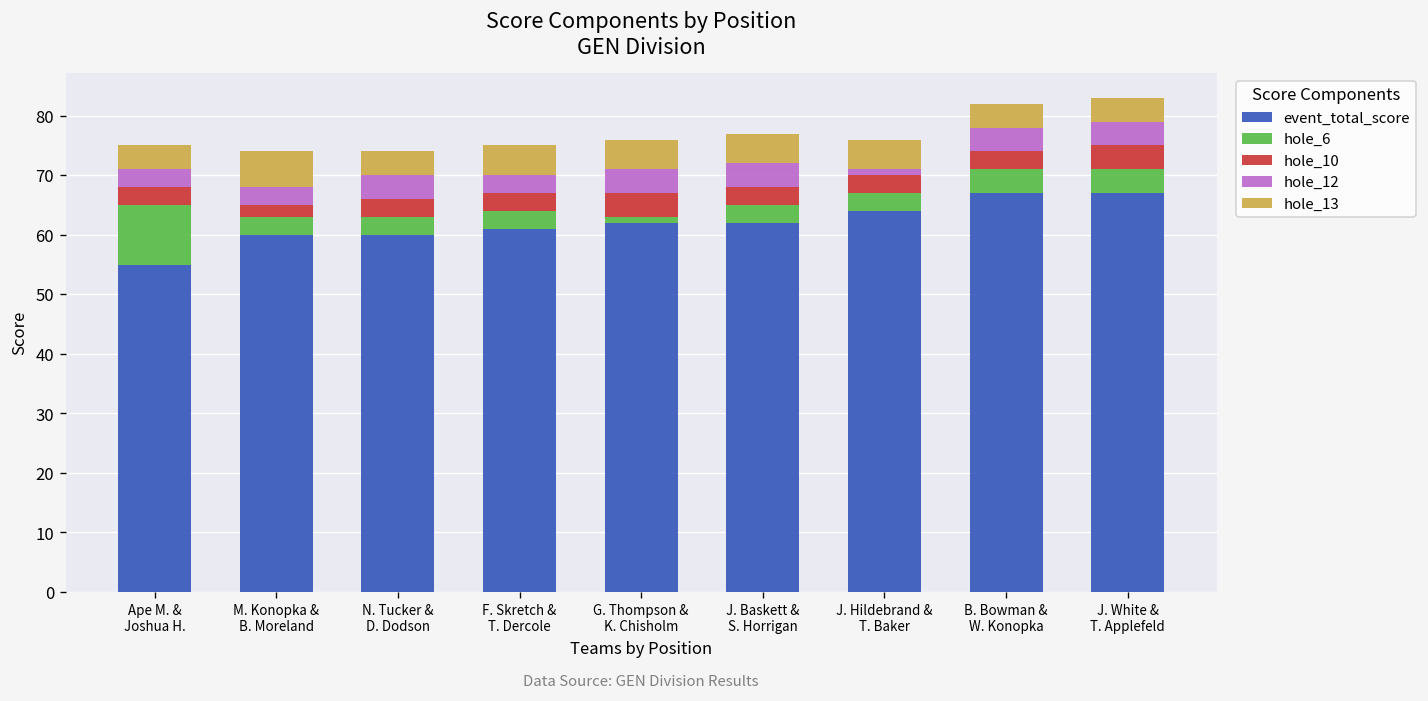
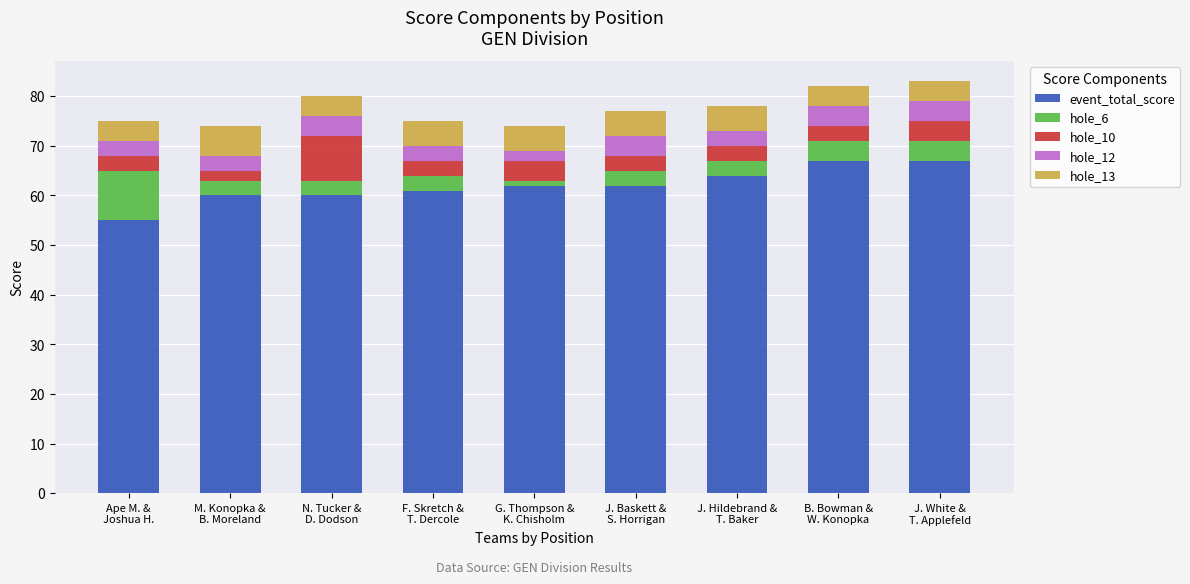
  {
    "event_total_score": {
      "Ape M. & Joshua H.": 55,
      "M. Konopka & B. Moreland": 60,
      "N. Tucker & D. Dodson": 60,
      "F. Skretch & T. Dercole": 61,
      "G. Thompson & K. Chisholm": 62,
      "J. Baskett & S. Horrigan": 62,
      "J. Hildebrand & T. Baker": 64,
      "B. Bowman & W. Konopka": 67,
      "J. White & T. Applefeld": 67
    },
    "hole_6": {
      "Ape M. & Joshua H.": 10,
      "M. Konopka & B. Moreland": 3,
      "N. Tucker & D. Dodson": 3,
      "F. Skretch & T. Dercole": 3,
      "G. Thompson & K. Chisholm": 1,
      "J. Baskett & S. Horrigan": 3,
      "J. Hildebrand & T. Baker": 3,
      "B. Bowman & W. Konopka": 4,
      "J. White & T. Applefeld": 4
    },
    "hole_10": {
      "Ape M. & Joshua H.": 3,
      "M. Konopka & B. Moreland": 2,
-     "N. Tucker & D. Dodson": 3,
+     "N. Tucker & D. Dodson": 9,
      "F. Skretch & T. Dercole": 3,
      "G. Thompson & K. Chisholm": 4,
      "J. Baskett & S. Horrigan": 3,
      "J. Hildebrand & T. Baker": 3,
      "B. Bowman & W. Konopka": 3,
      "J. White & T. Applefeld": 4
    },
    "hole_12": {
      "Ape M. & Joshua H.": 3,
      "M. Konopka & B. Moreland": 3,
      "N. Tucker & D. Dodson": 4,
      "F. Skretch & T. Dercole": 3,
-     "G. Thompson & K. Chisholm": 4,
+     "G. Thompson & K. Chisholm": 2,
      "J. Baskett & S. Horrigan": 4,
-     "J. Hildebrand & T. Baker": 1,
+     "J. Hildebrand & T. Baker": 3,
      "B. Bowman & W. Konopka": 4,
      "J. White & T. Applefeld": 4
    },
    "hole_13": {
      "Ape M. & Joshua H.": 4,
      "M. Konopka & B. Moreland": 6,
      "N. Tucker & D. Dodson": 4,
      "F. Skretch & T. Dercole": 5,
      "G. Thompson & K. Chisholm": 5,
      "J. Baskett & S. Horrigan": 5,
      "J. Hildebrand & T. Baker": 5,
      "B. Bowman & W. Konopka": 4,
      "J. White & T. Applefeld": 4
    }
  }
